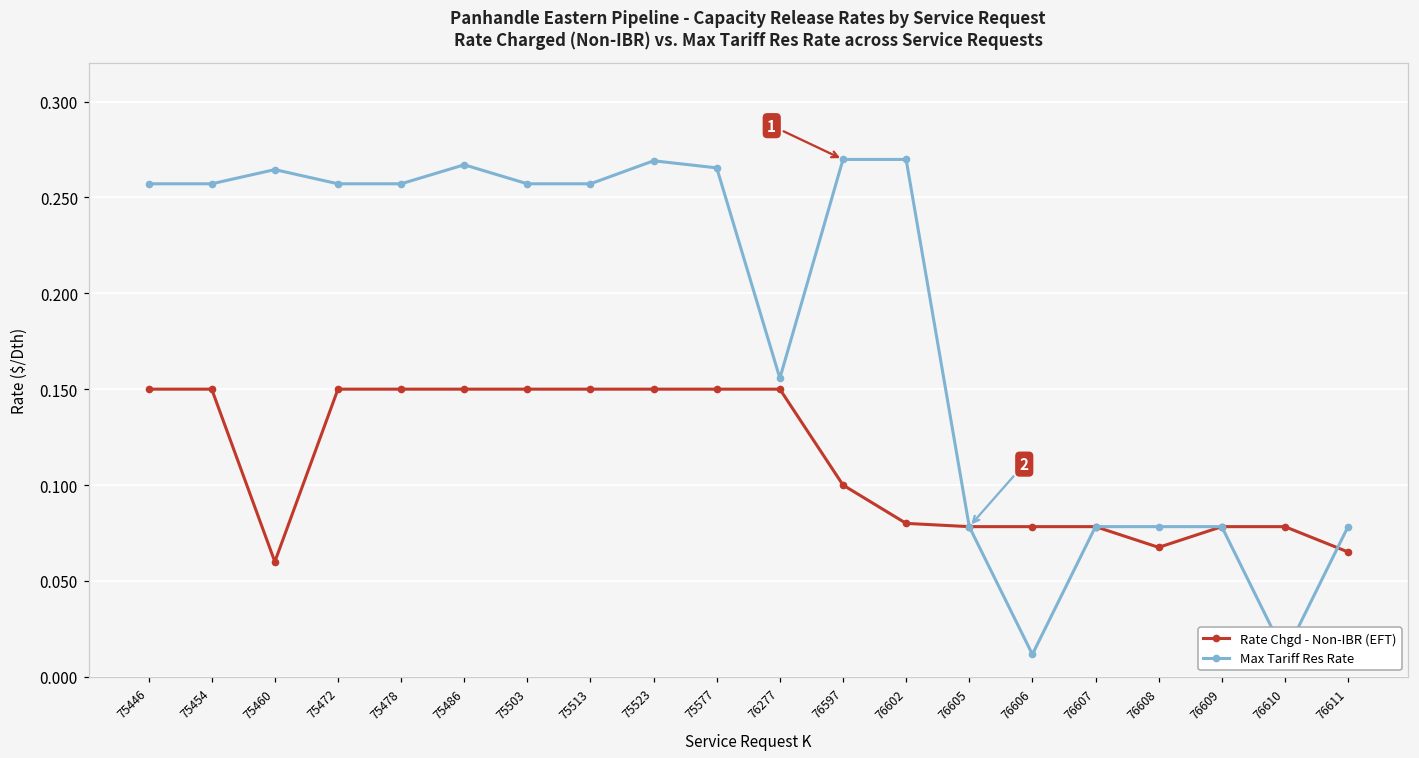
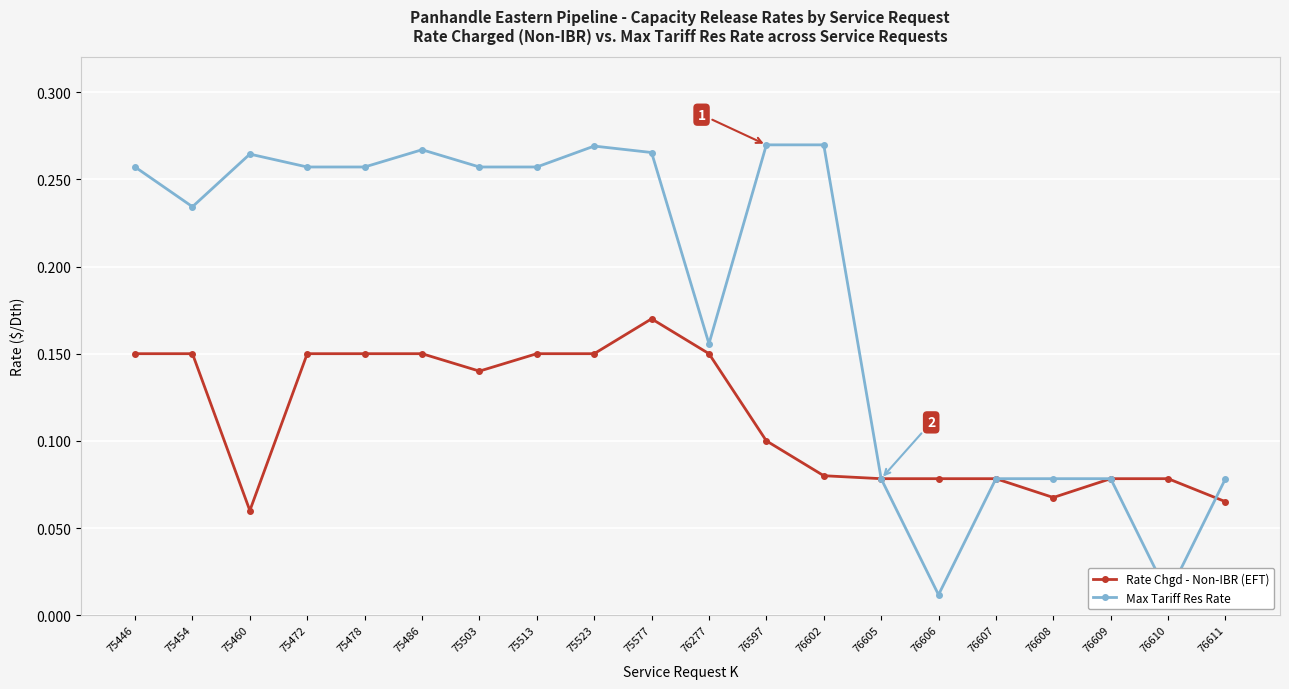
  {
    "Rate Chgd - Non-IBR (EFT)": {
      "75446": 0.15,
      "75454": 0.15,
      "75460": 0.06,
      "75472": 0.15,
      "75478": 0.15,
      "75486": 0.15,
-     "75503": 0.15,
+     "75503": 0.14,
      "75513": 0.15,
      "75523": 0.15,
-     "75577": 0.15,
+     "75577": 0.17,
      "76277": 0.15,
      "76597": 0.10,
      "76602": 0.08,
      "76606": 0.078,
      "76608": 0.068,
      "76610": 0.078,
      "76611": 0.065
    },
    "Max Tariff Res Rate": {
      "75446": 0.257,
-     "75454": 0.257,
+     "75454": 0.234,
      "75460": 0.265,
      "75472": 0.257,
      "75478": 0.257,
      "75486": 0.267,
      "75503": 0.257,
      "75513": 0.257,
      "75523": 0.269,
      "75577": 0.265,
      "76277": 0.156,
      "76597": 0.270,
      "76602": 0.270,
      "76606": 0.012,
      "76608": 0.078,
      "76611": 0.078
    }
  }
